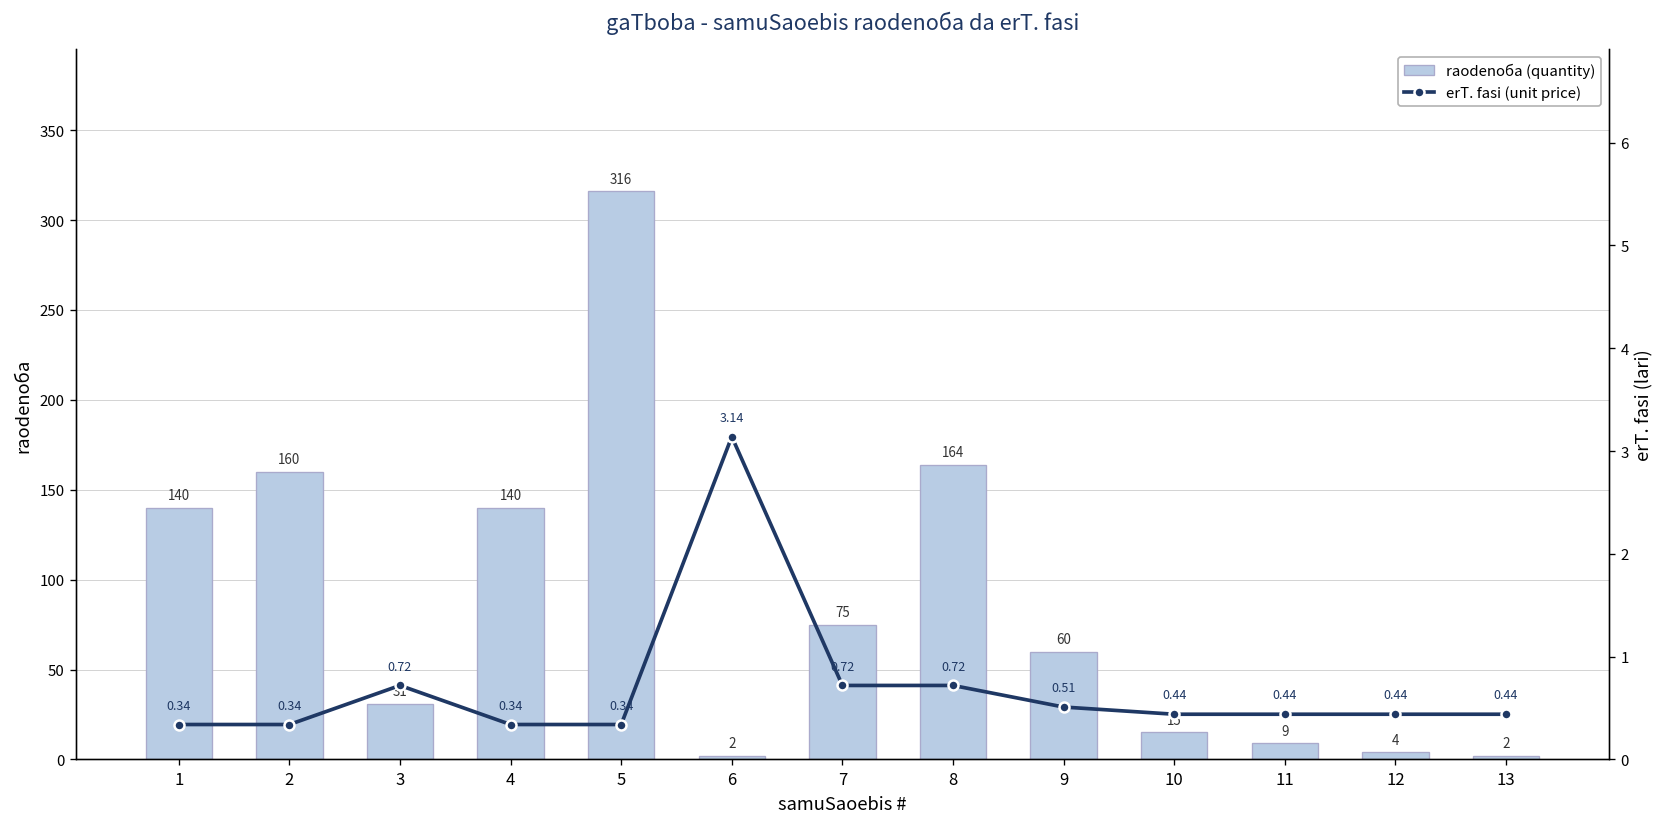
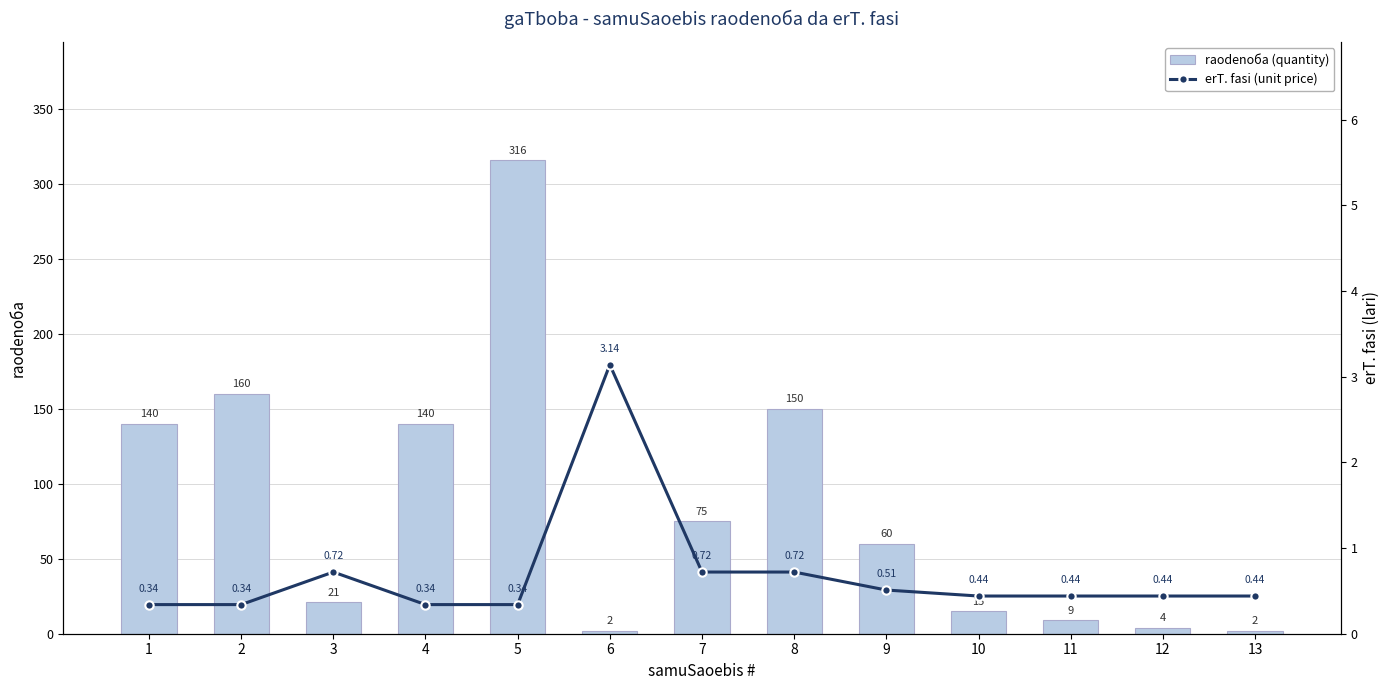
  {
    "raodenoба (quantity)": {
      "1": 140,
      "2": 160,
-     "3": 31,
+     "3": 21,
      "4": 140,
      "5": 316,
      "6": 2,
      "7": 75,
-     "8": 164,
+     "8": 150,
      "9": 60,
      "11": 9,
      "12": 4,
      "13": 2
    },
    "erT. fasi (unit price)": {
      "1": 0.34,
      "2": 0.34,
      "3": 0.72,
      "4": 0.34,
      "5": 0.34,
      "6": 3.14,
      "7": 0.72,
      "8": 0.72,
      "9": 0.51,
      "10": 0.44,
      "11": 0.44,
      "12": 0.44,
      "13": 0.44
    }
  }
